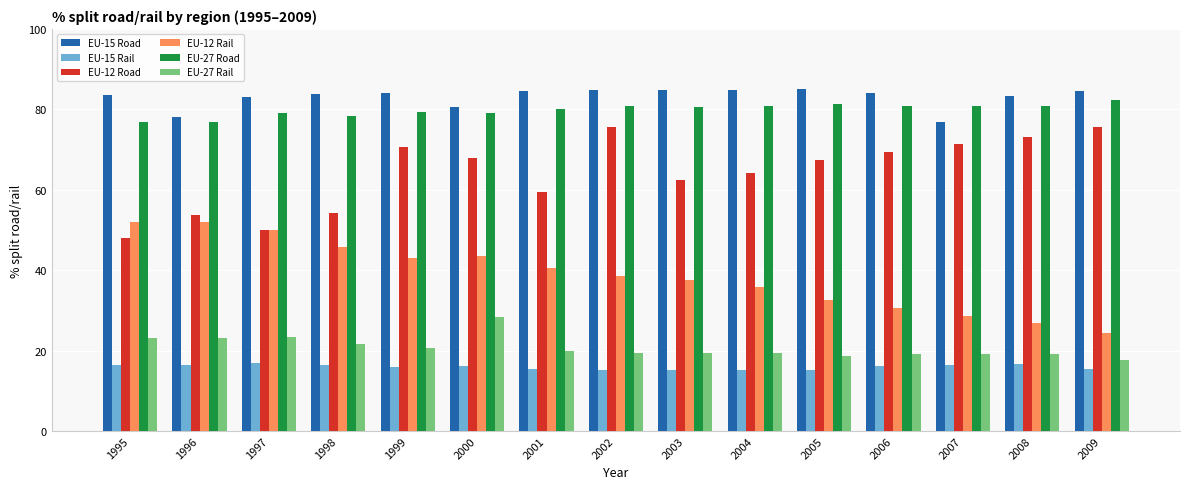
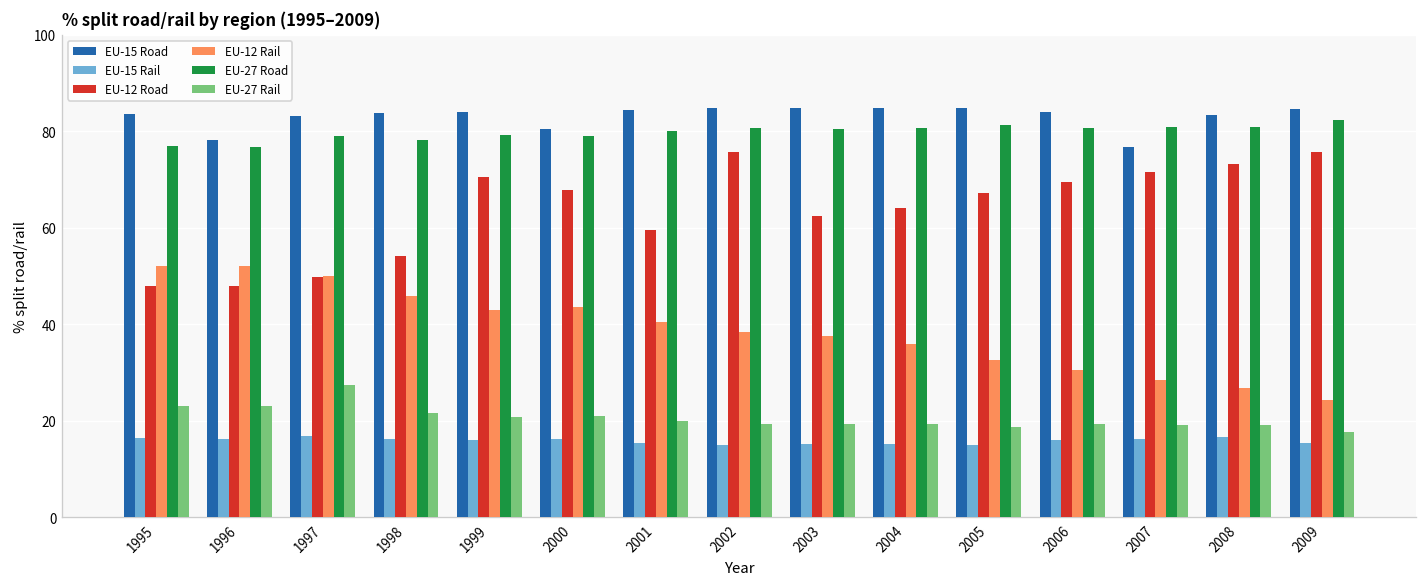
  {
    "EU-15 Road": {
      "1995": 84,
      "1996": 78,
      "1997": 83,
      "1998": 84,
      "1999": 84,
      "2000": 80,
      "2001": 85,
      "2002": 85,
      "2003": 85,
      "2004": 85,
      "2005": 85,
      "2006": 84,
      "2007": 77,
      "2008": 83,
      "2009": 85
    },
    "EU-15 Rail": {
      "1995": 16,
      "1996": 16,
      "1997": 17,
      "1998": 16,
      "1999": 16,
      "2000": 16,
      "2001": 16,
      "2002": 15,
      "2003": 15,
      "2004": 15,
      "2005": 15,
      "2006": 16,
      "2007": 16,
      "2008": 17,
      "2009": 15
    },
    "EU-12 Road": {
      "1995": 48,
-     "1996": 54,
+     "1996": 48,
      "1997": 50,
      "1998": 54,
      "1999": 71,
      "2000": 68,
      "2001": 60,
      "2002": 76,
      "2003": 62,
      "2004": 64,
      "2005": 67,
      "2006": 69,
      "2007": 72,
      "2008": 73,
      "2009": 76
    },
    "EU-12 Rail": {
      "1995": 52,
      "1996": 52,
      "1997": 50,
      "1998": 46,
      "1999": 43,
      "2000": 44,
      "2001": 41,
      "2002": 39,
      "2003": 38,
      "2004": 36,
      "2005": 33,
      "2006": 31,
      "2007": 29,
      "2008": 27,
      "2009": 24
    },
    "EU-27 Road": {
      "1995": 77,
      "1996": 77,
      "1997": 79,
      "1998": 78,
      "1999": 79,
      "2000": 79,
      "2001": 80,
      "2002": 81,
      "2003": 81,
      "2004": 81,
      "2005": 81,
      "2006": 81,
      "2007": 81,
      "2008": 81,
      "2009": 82
    },
    "EU-27 Rail": {
      "1995": 23,
      "1996": 23,
-     "1997": 23,
+     "1997": 27,
      "1998": 22,
      "1999": 21,
-     "2000": 28,
+     "2000": 21,
      "2001": 20,
      "2002": 19,
      "2003": 19,
      "2004": 19,
      "2005": 19,
      "2006": 19,
      "2007": 19,
      "2008": 19,
      "2009": 18
    }
  }
